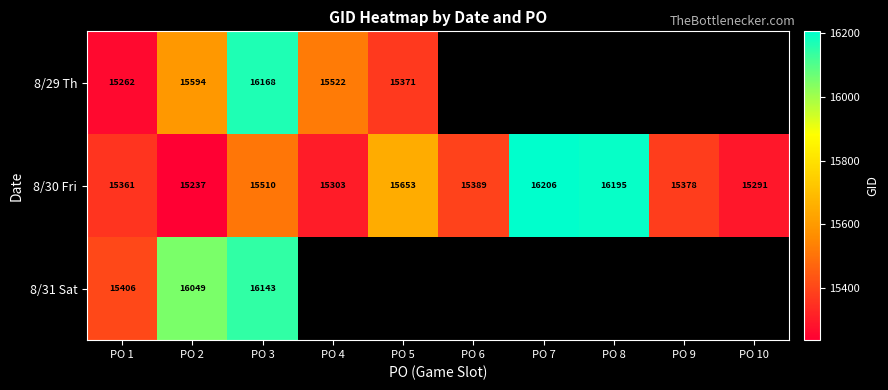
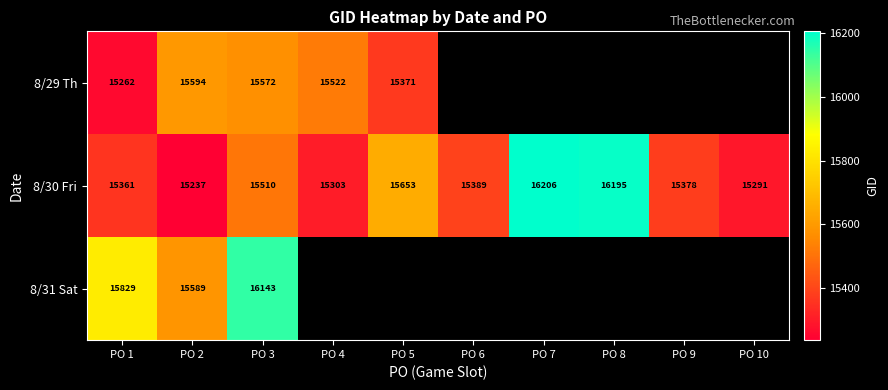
  {
    "8/29 Th": {
      "PO 1": 15262,
      "PO 2": 15594,
-     "PO 3": 16168,
+     "PO 3": 15572,
      "PO 4": 15522,
      "PO 5": 15371
    },
    "8/30 Fri": {
      "PO 1": 15361,
      "PO 2": 15237,
      "PO 3": 15510,
      "PO 4": 15303,
      "PO 5": 15653,
      "PO 6": 15389,
      "PO 7": 16206,
      "PO 8": 16195,
      "PO 9": 15378,
      "PO 10": 15291
    },
    "8/31 Sat": {
-     "PO 1": 15406,
-     "PO 2": 16049,
+     "PO 1": 15829,
+     "PO 2": 15589,
      "PO 3": 16143
    }
  }
